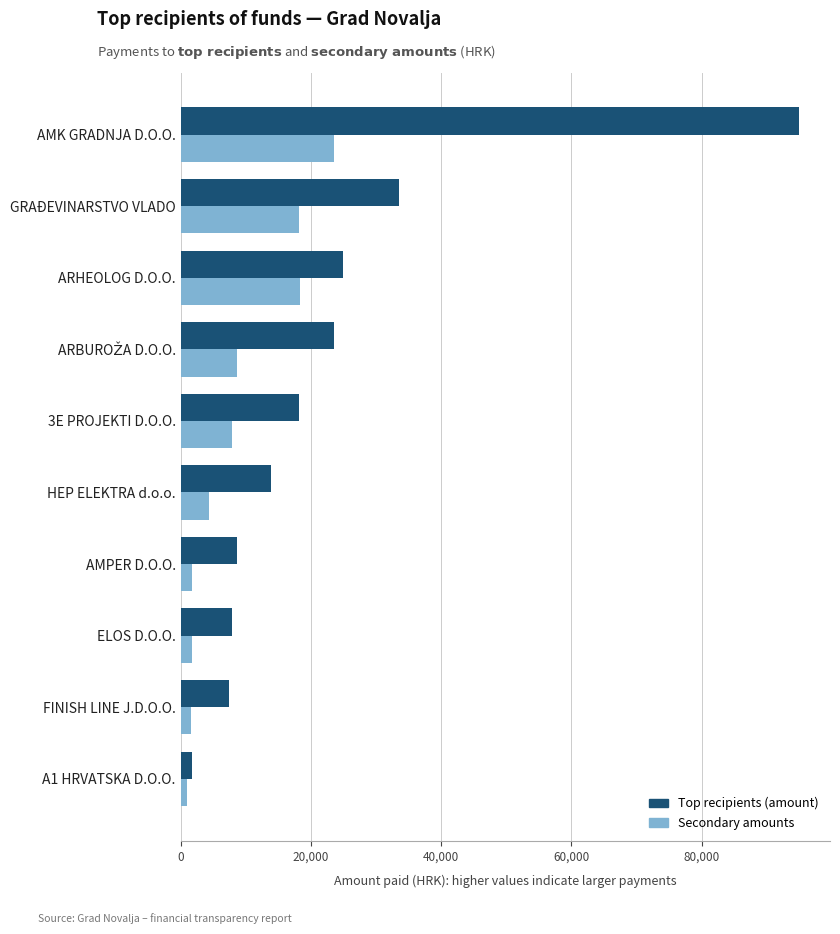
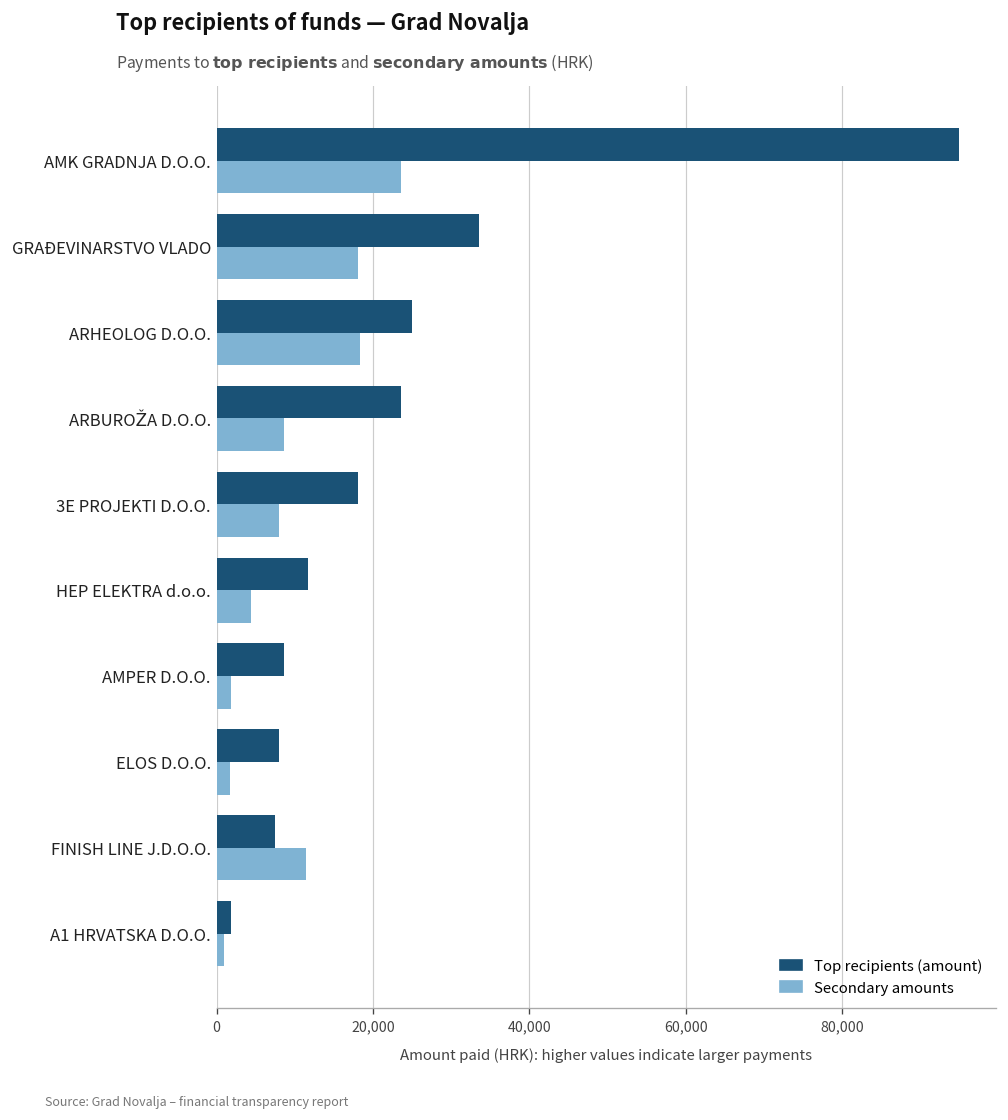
  {
    "Top recipients (amount)": {
      "AMK GRADNJA D.O.O.": "95,000",
      "GRAĐEVINARSTVO VLADO": "34,000",
      "ARHEOLOG D.O.O.": "25,000",
      "ARBUROŽA D.O.O.": "24,000",
      "3E PROJEKTI D.O.O.": "18,000",
-     "HEP ELEKTRA d.o.o.": "14,000",
+     "HEP ELEKTRA d.o.o.": "12,000",
      "AMPER D.O.O.": "9,000",
      "ELOS D.O.O.": "8,000",
      "FINISH LINE J.D.O.O.": "7,000",
      "A1 HRVATSKA D.O.O.": "2,000"
    },
    "Secondary amounts": {
      "AMK GRADNJA D.O.O.": "24,000",
      "GRAĐEVINARSTVO VLADO": "18,000",
      "ARHEOLOG D.O.O.": "18,000",
      "ARBUROŽA D.O.O.": "9,000",
      "3E PROJEKTI D.O.O.": "8,000",
      "HEP ELEKTRA d.o.o.": "4,000",
      "AMPER D.O.O.": "2,000",
      "ELOS D.O.O.": "2,000",
-     "FINISH LINE J.D.O.O.": "2,000",
+     "FINISH LINE J.D.O.O.": "11,000",
      "A1 HRVATSKA D.O.O.": "1,000"
    }
  }
